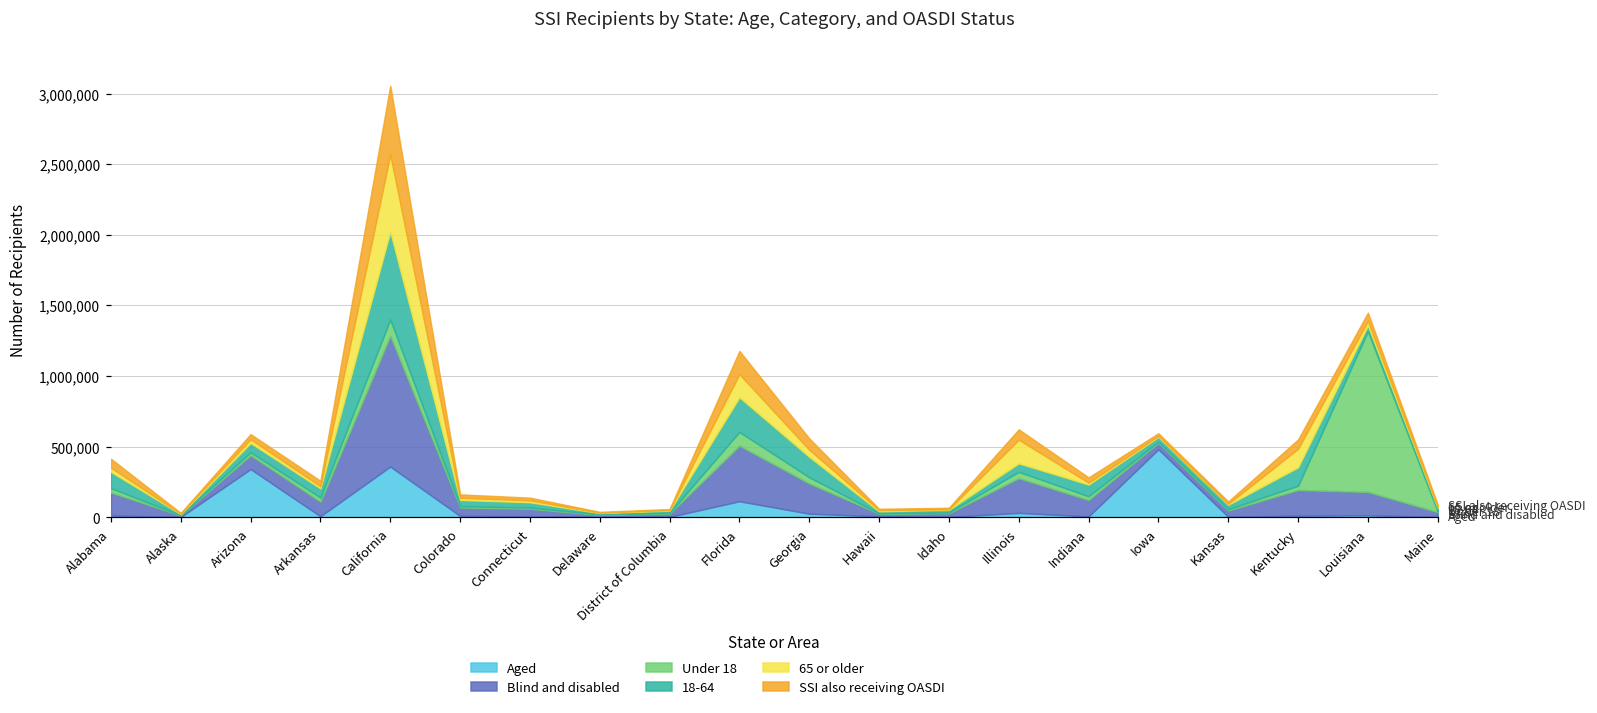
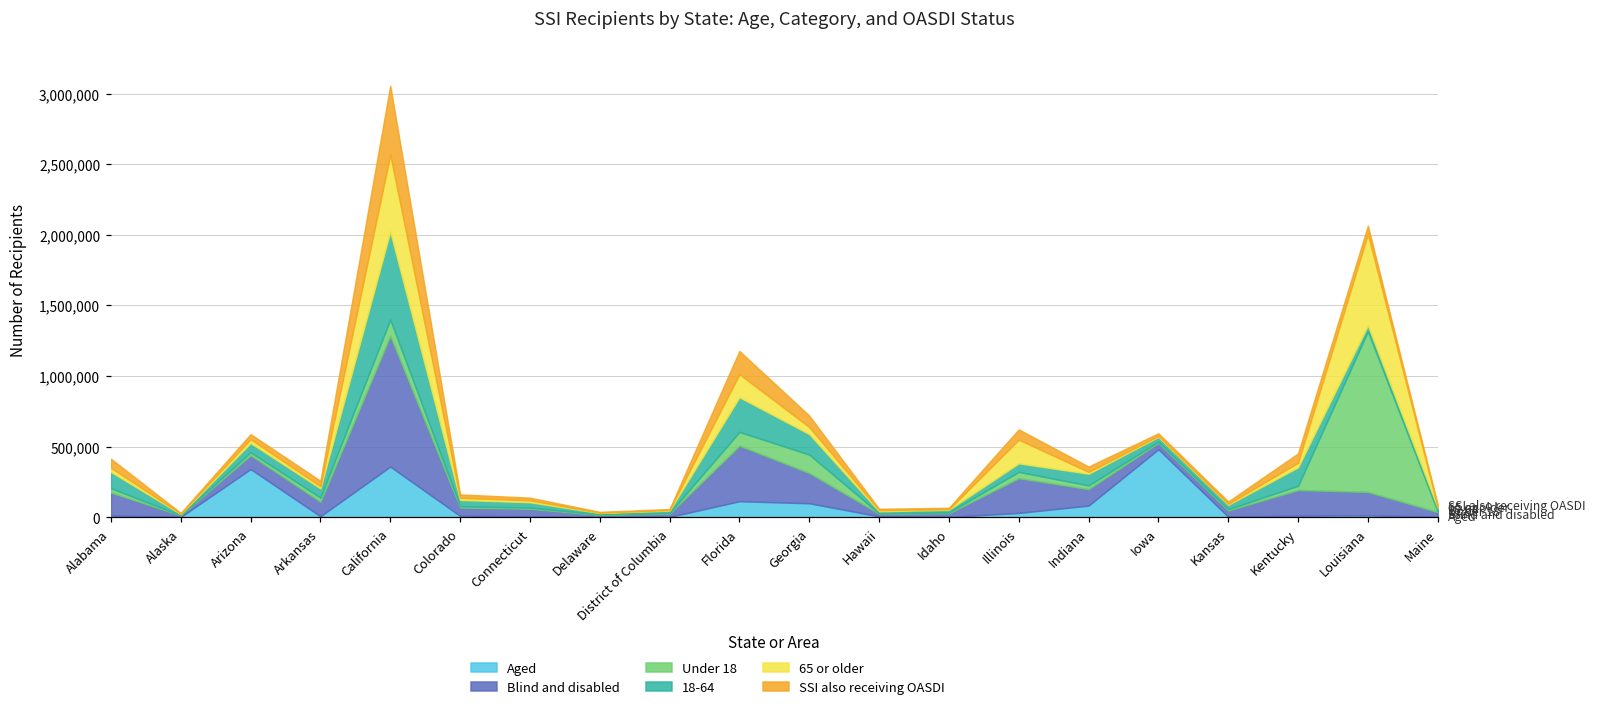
  {
    "Aged": {
      "Arizona": "340,000",
      "California": "360,000",
      "Florida": "110,000",
-     "Georgia": "20,000",
+     "Georgia": "100,000",
      "Illinois": "30,000",
-     "Indiana": "10,000",
+     "Indiana": "80,000",
      "Iowa": "480,000"
    },
    "Blind and disabled": {
      "Alabama": "160,000",
      "Arizona": "100,000",
      "Arkansas": "100,000",
      "California": "930,000",
      "Florida": "390,000",
      "Georgia": "210,000",
      "Illinois": "250,000",
      "Indiana": "120,000",
      "Kentucky": "180,000",
      "Louisiana": "170,000"
    },
    "Under 18": {
      "Alabama": "30,000",
      "Arizona": "20,000",
      "Arkansas": "30,000",
      "California": "120,000",
      "Florida": "100,000",
-     "Georgia": "40,000",
+     "Georgia": "130,000",
      "Illinois": "40,000",
      "Indiana": "30,000",
      "Kentucky": "30,000",
      "Louisiana": "1,140,000"
    },
    "18-64": {
      "Alabama": "120,000",
      "Arizona": "70,000",
      "California": "620,000",
      "Florida": "250,000",
      "Georgia": "150,000",
      "Illinois": "60,000",
      "Kentucky": "130,000",
      "Louisiana": "40,000"
    },
    "65 or older": {
      "Alabama": "30,000",
      "Arizona": "30,000",
      "California": "550,000",
      "Florida": "160,000",
      "Georgia": "50,000",
      "Illinois": "170,000",
-     "Kentucky": "130,000",
-     "Louisiana": "30,000"
+     "Kentucky": "30,000",
+     "Louisiana": "650,000"
    },
    "SSI also receiving OASDI": {
      "Alabama": "60,000",
      "Arizona": "40,000",
      "Arkansas": "40,000",
      "California": "490,000",
      "Colorado": "20,000",
      "Florida": "160,000",
      "Georgia": "80,000",
      "Illinois": "70,000",
      "Indiana": "40,000",
      "Kentucky": "70,000",
      "Louisiana": "60,000"
    }
  }
